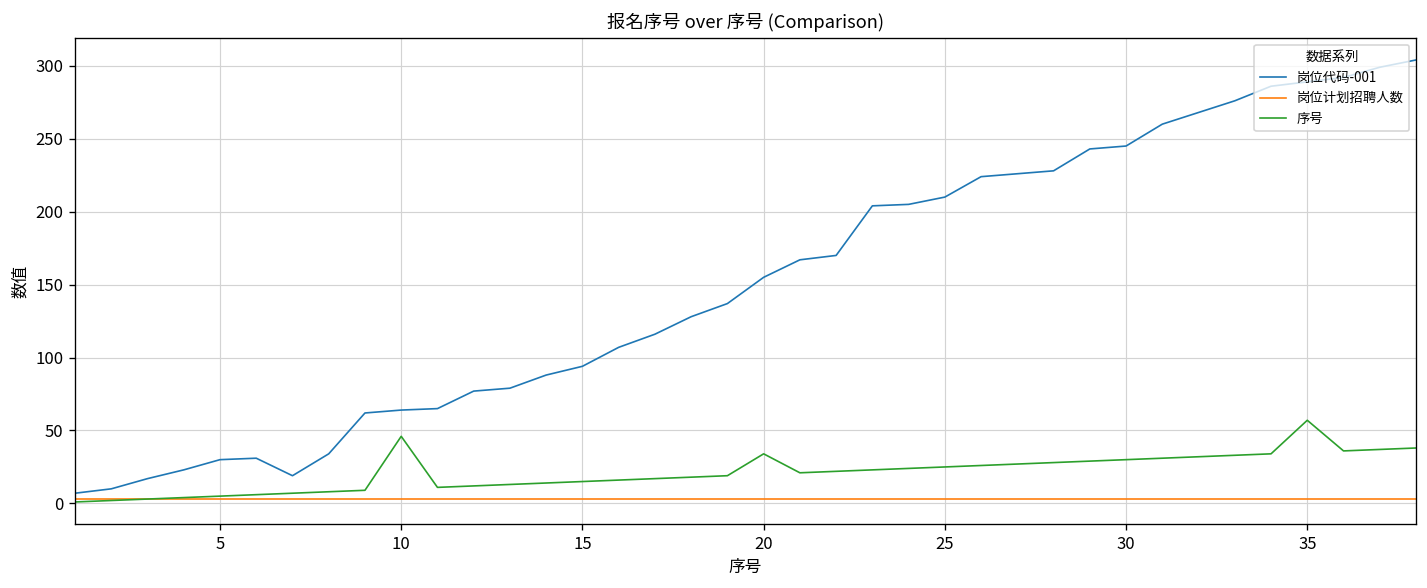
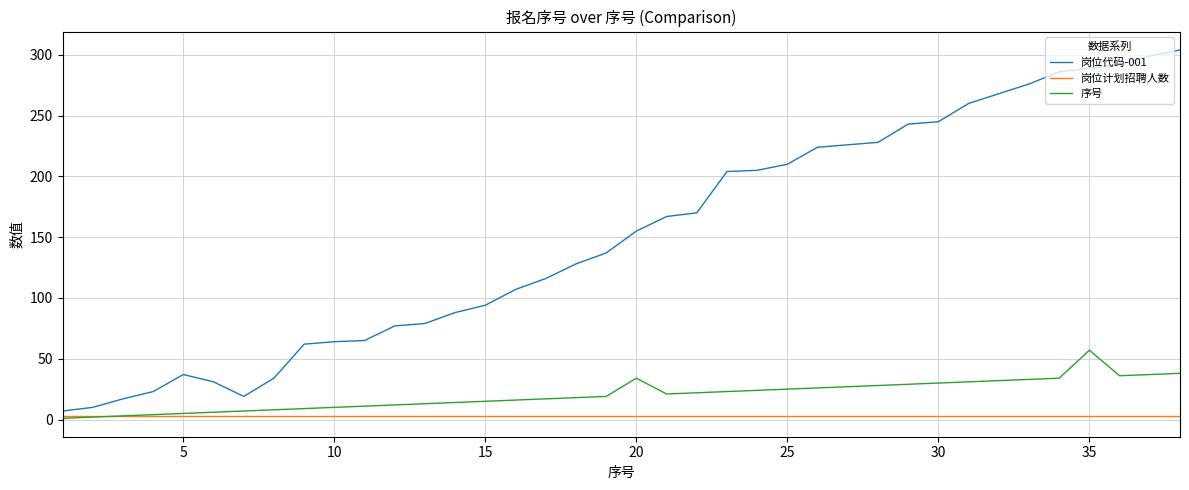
  {
    "岗位代码-001": {
-     "5": 30,
+     "5": 37,
      "10": 64,
      "15": 94,
      "20": 155,
      "25": 210,
      "30": 245
    },
    "岗位计划招聘人数": {
      "10": 3,
      "15": 3,
      "20": 3,
      "25": 3,
      "30": 3,
      "35": 3
    },
    "序号": {
-     "10": 46,
+     "10": 10,
      "15": 15,
      "20": 34,
      "25": 25,
      "30": 30,
      "35": 57
    }
  }
